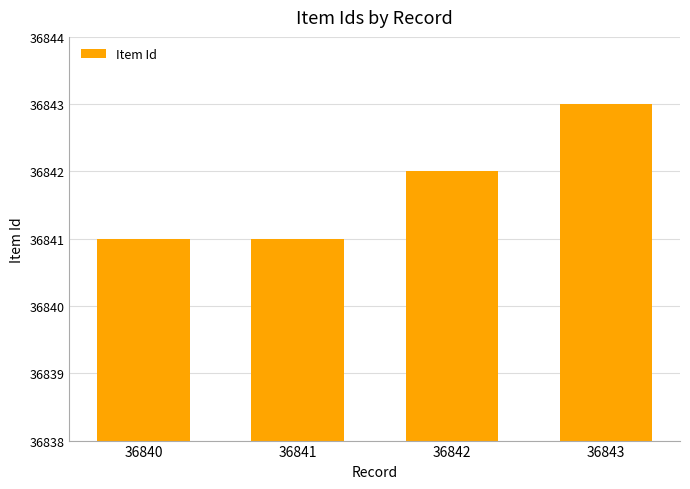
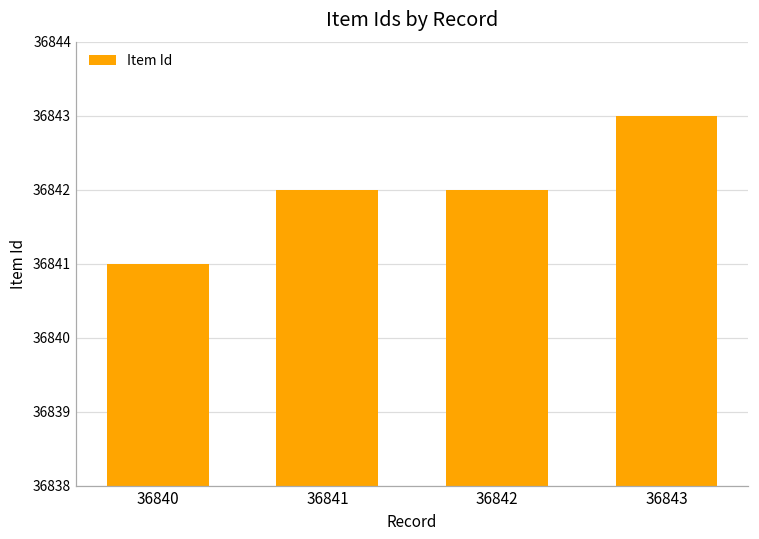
  {
    "36840": 36841,
-   "36841": 36841,
+   "36841": 36842,
    "36842": 36842,
    "36843": 36843
  }
